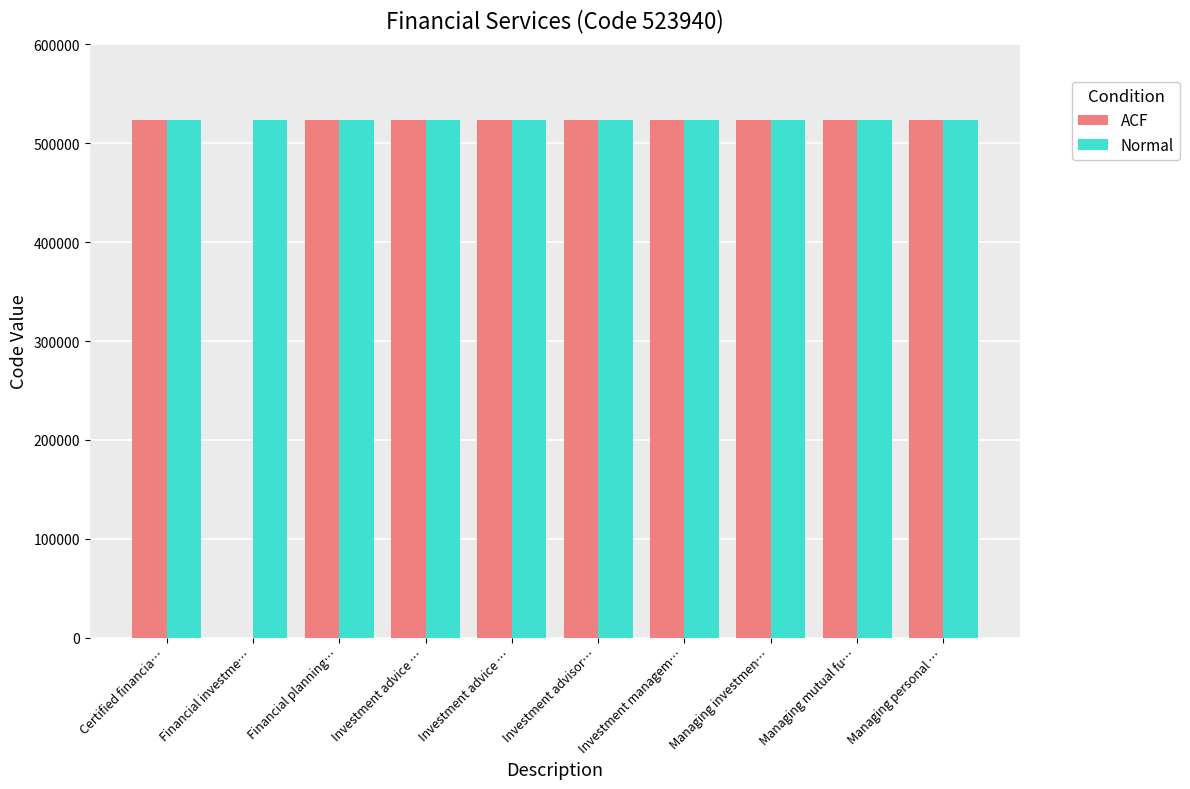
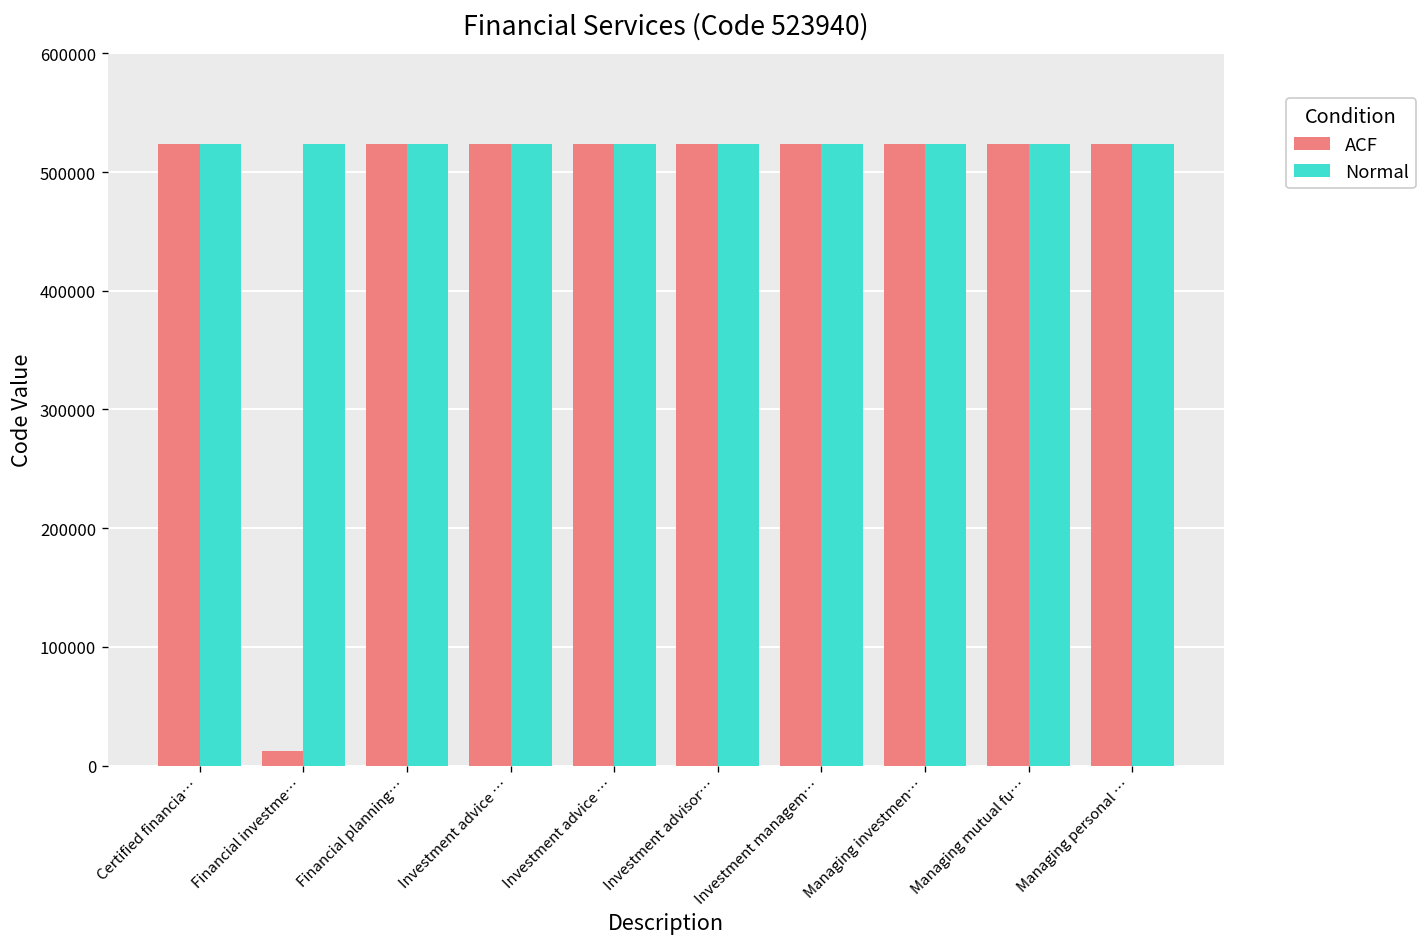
  {
    "ACF": {
      "Certified financia…": 520000,
-     "Financial investme…": 0,
+     "Financial investme…": 10000,
      "Financial planning…": 520000,
      "Investment advisor…": 520000,
      "Investment managem…": 520000,
      "Managing investmen…": 520000,
      "Managing mutual fu…": 520000,
      "Managing personal …": 520000
    },
    "Normal": {
      "Certified financia…": 520000,
      "Financial investme…": 520000,
      "Financial planning…": 520000,
      "Investment advisor…": 520000,
      "Investment managem…": 520000,
      "Managing investmen…": 520000,
      "Managing mutual fu…": 520000,
      "Managing personal …": 520000
    }
  }
